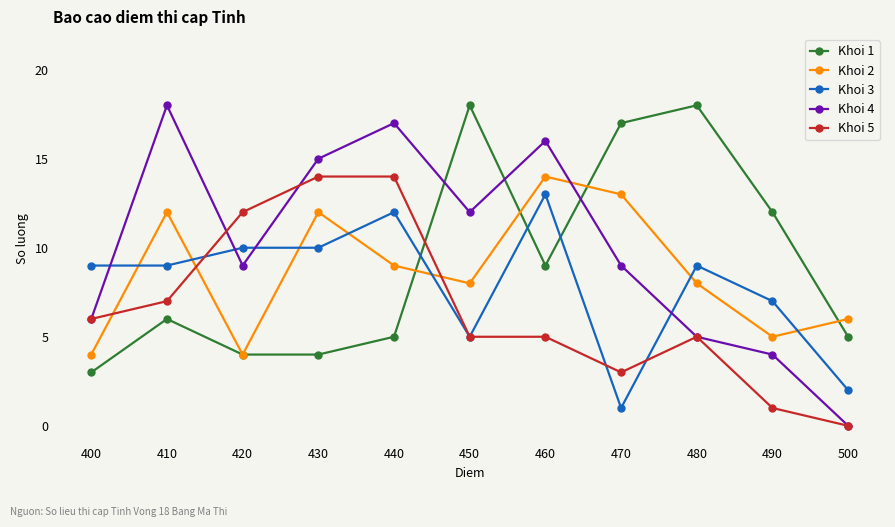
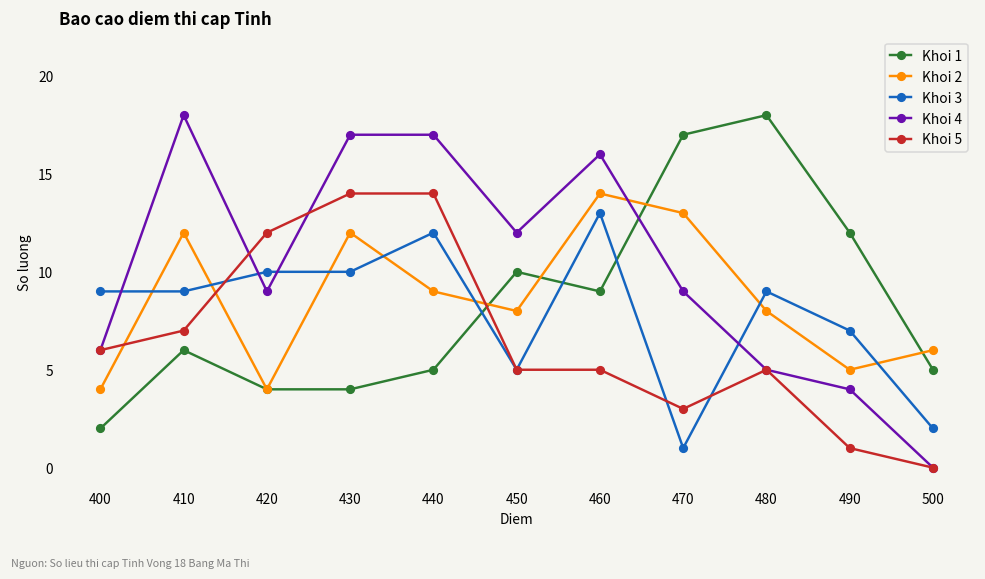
  {
    "Khoi 1": {
-     "400": 3,
+     "400": 2,
      "410": 6,
      "430": 4,
      "440": 5,
-     "450": 18,
+     "450": 10,
      "460": 9,
      "470": 17,
      "480": 18,
      "490": 12,
      "500": 5
    },
    "Khoi 2": {
      "400": 4,
      "410": 12,
      "430": 12,
      "440": 9,
      "450": 8,
      "460": 14,
      "470": 13,
      "480": 8,
      "490": 5,
      "500": 6
    },
    "Khoi 3": {
      "400": 9,
      "410": 9,
      "420": 10,
      "430": 10,
      "440": 12,
      "460": 13,
      "470": 1,
      "480": 9,
      "490": 7,
      "500": 2
    },
    "Khoi 4": {
      "410": 18,
      "420": 9,
-     "430": 15,
+     "430": 17,
      "440": 17,
      "450": 12,
      "460": 16,
      "470": 9,
      "490": 4
    },
    "Khoi 5": {
      "410": 7,
      "420": 12,
      "430": 14,
      "440": 14,
      "460": 5,
      "470": 3,
      "490": 1
    }
  }
